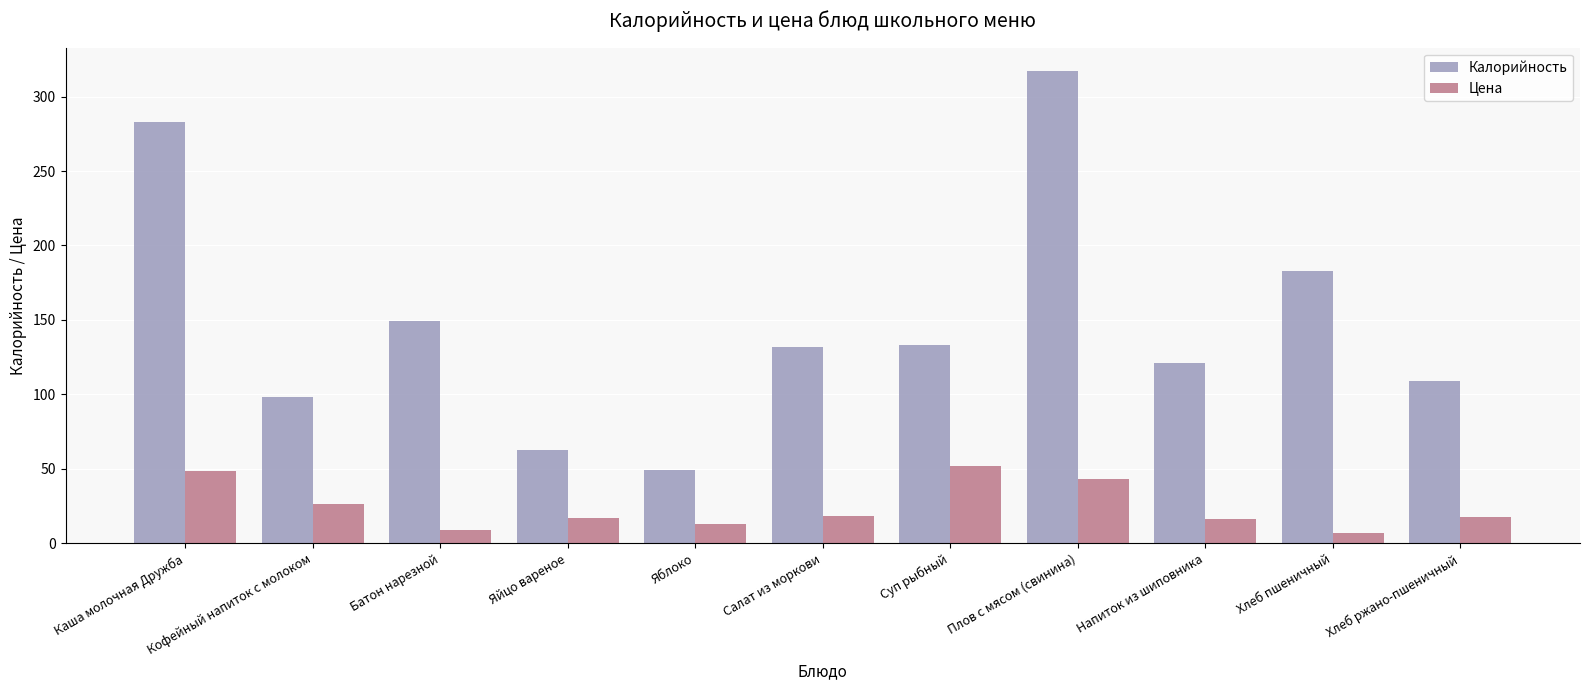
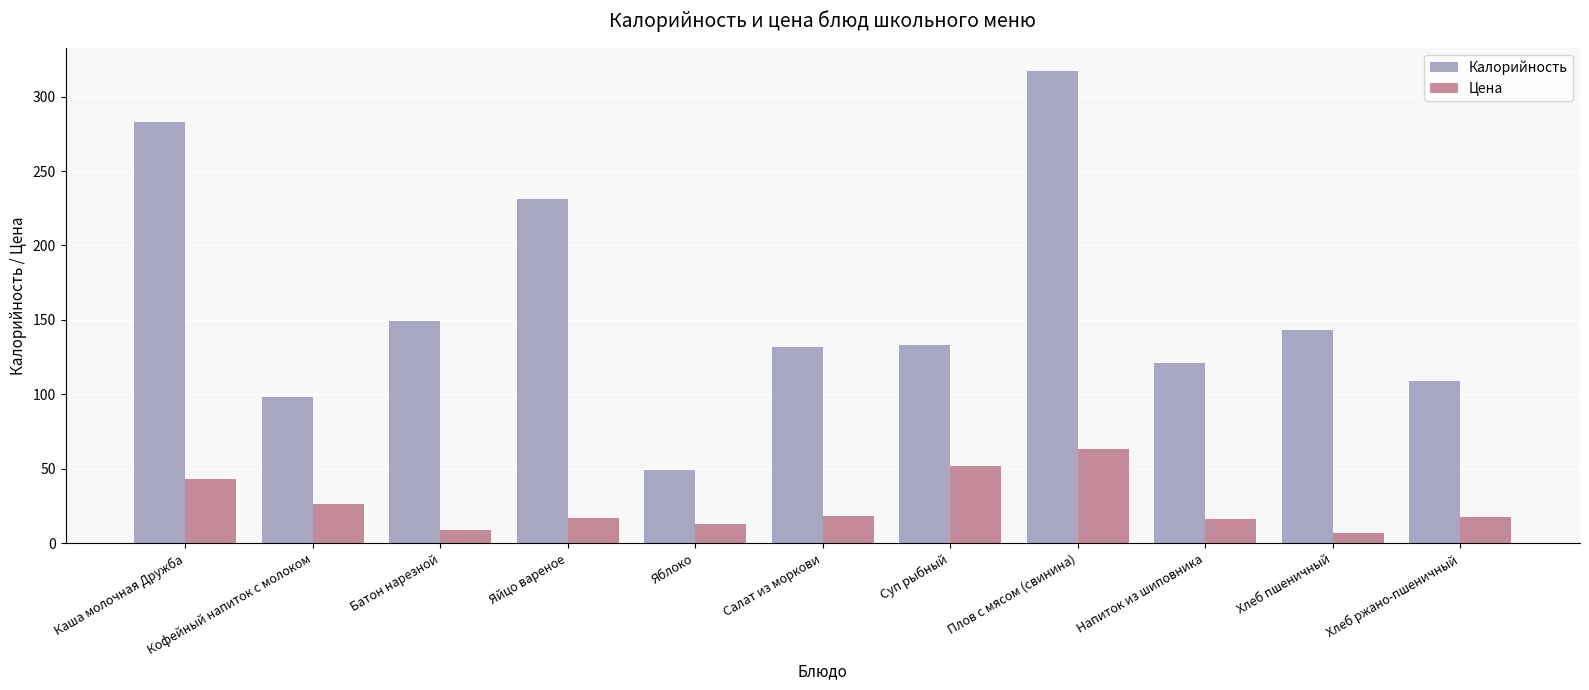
  {
    "Калорийность": {
      "Каша молочная Дружба": 283,
      "Кофейный напиток с молоком": 98,
      "Батон нарезной": 149,
-     "Яйцо вареное": 63,
+     "Яйцо вареное": 231,
      "Яблоко": 49,
      "Салат из моркови": 132,
      "Суп рыбный": 133,
      "Плов с мясом (свинина)": 317,
      "Напиток из шиповника": 121,
-     "Хлеб пшеничный": 183,
+     "Хлеб пшеничный": 143,
      "Хлеб ржано-пшеничный": 109
    },
    "Цена": {
-     "Каша молочная Дружба": 49,
+     "Каша молочная Дружба": 43,
      "Кофейный напиток с молоком": 26,
      "Батон нарезной": 9,
      "Яйцо вареное": 17,
      "Яблоко": 13,
      "Салат из моркови": 19,
      "Суп рыбный": 52,
-     "Плов с мясом (свинина)": 43,
+     "Плов с мясом (свинина)": 63,
      "Напиток из шиповника": 17,
      "Хлеб пшеничный": 7,
      "Хлеб ржано-пшеничный": 18
    }
  }
